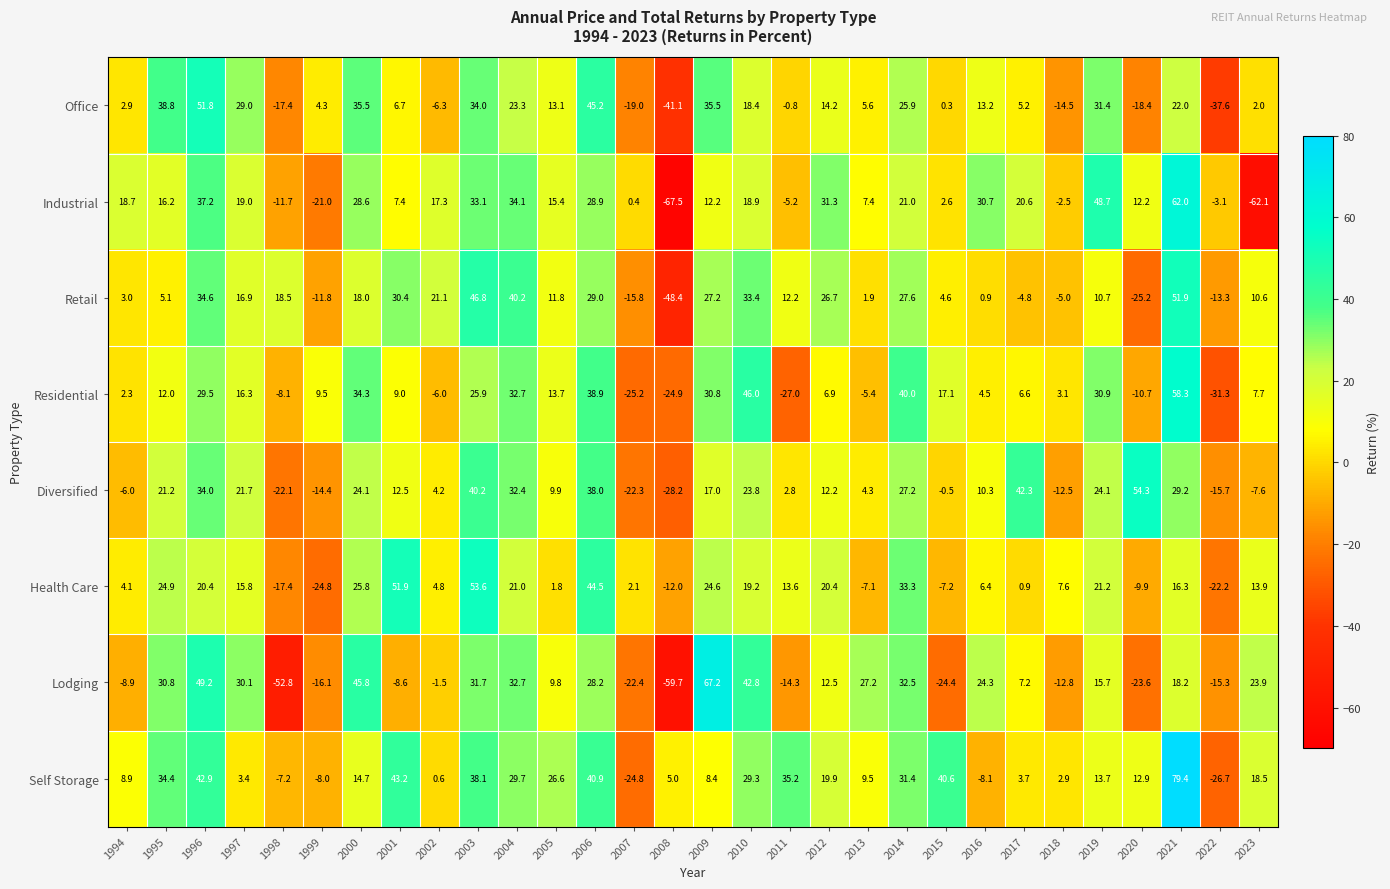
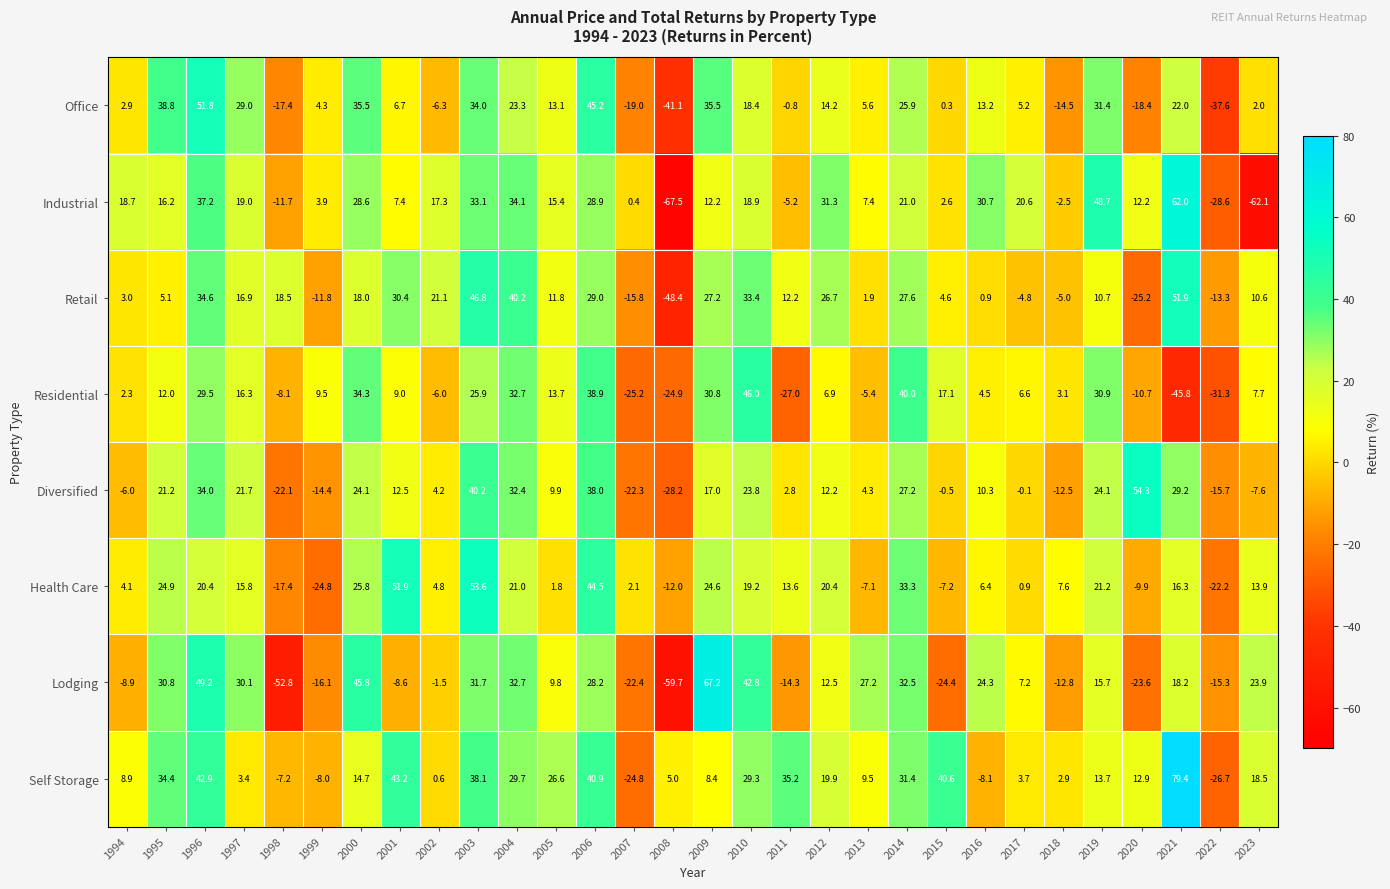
  {
    "Industrial": {
      "1994": 18.7,
      "1995": 16.2,
      "1996": 37.2,
      "1997": 19.0,
      "1998": -11.7,
-     "1999": -21.0,
+     "1999": 3.9,
      "2000": 28.6,
      "2001": 7.4,
      "2002": 17.3,
      "2003": 33.1,
      "2004": 34.1,
      "2005": 15.4,
      "2006": 28.9,
      "2007": 0.4,
      "2008": -67.5,
      "2009": 12.2,
      "2010": 18.9,
      "2011": -5.2,
      "2012": 31.3,
      "2013": 7.4,
      "2014": 21.0,
      "2015": 2.6,
      "2016": 30.7,
      "2017": 20.6,
      "2018": -2.5,
      "2019": 48.7,
      "2020": 12.2,
      "2021": 62.0,
-     "2022": -3.1,
+     "2022": -28.6,
      "2023": -62.1
    },
    "Residential": {
      "1994": 2.3,
      "1995": 12.0,
      "1996": 29.5,
      "1997": 16.3,
      "1998": -8.1,
      "1999": 9.5,
      "2000": 34.3,
      "2001": 9.0,
      "2002": -6.0,
      "2003": 25.9,
      "2004": 32.7,
      "2005": 13.7,
      "2006": 38.9,
      "2007": -25.2,
      "2008": -24.9,
      "2009": 30.8,
      "2010": 46.0,
      "2011": -27.0,
      "2012": 6.9,
      "2013": -5.4,
      "2014": 40.0,
      "2015": 17.1,
      "2016": 4.5,
      "2017": 6.6,
      "2018": 3.1,
      "2019": 30.9,
      "2020": -10.7,
-     "2021": 58.3,
+     "2021": -45.8,
      "2022": -31.3,
      "2023": 7.7
    },
    "Diversified": {
      "1994": -6.0,
      "1995": 21.2,
      "1996": 34.0,
      "1997": 21.7,
      "1998": -22.1,
      "1999": -14.4,
      "2000": 24.1,
      "2001": 12.5,
      "2002": 4.2,
      "2003": 40.2,
      "2004": 32.4,
      "2005": 9.9,
      "2006": 38.0,
      "2007": -22.3,
      "2008": -28.2,
      "2009": 17.0,
      "2010": 23.8,
      "2011": 2.8,
      "2012": 12.2,
      "2013": 4.3,
      "2014": 27.2,
      "2015": -0.5,
      "2016": 10.3,
-     "2017": 42.3,
+     "2017": -0.1,
      "2018": -12.5,
      "2019": 24.1,
      "2020": 54.3,
      "2021": 29.2,
      "2022": -15.7,
      "2023": -7.6
    }
  }
